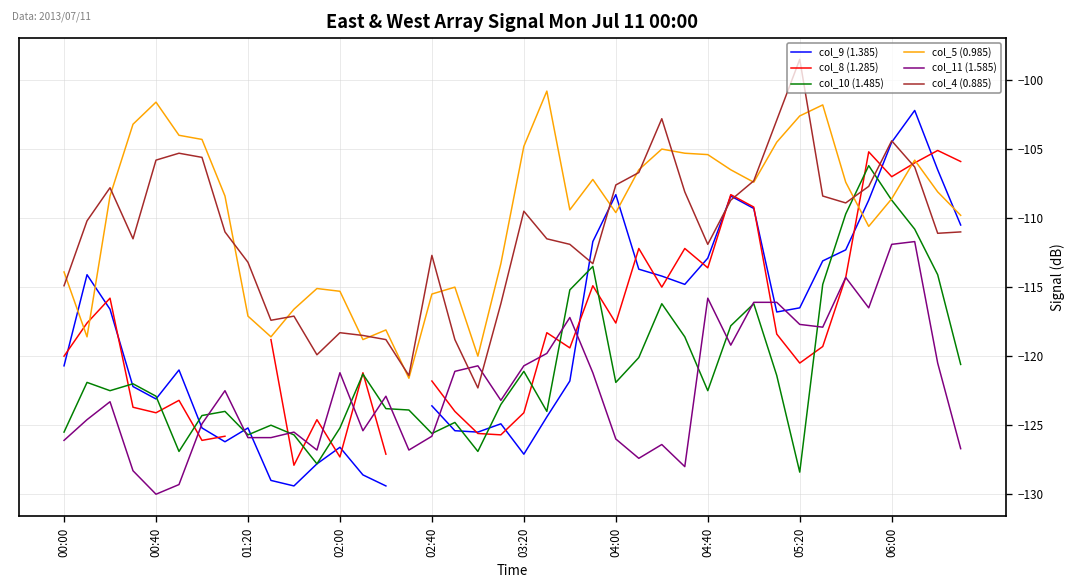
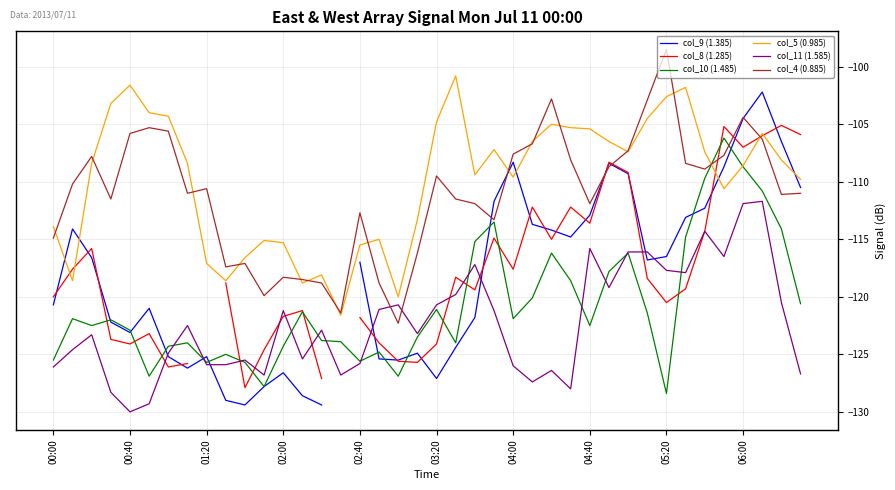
  {
    "col_9 (1.385)": {
      "00:00": -120.7,
      "01:20": -125.2,
      "02:00": -126.6,
-     "02:40": -123.6,
+     "02:40": -117.0,
      "03:20": -127.1,
      "04:00": -108.3,
      "04:40": -112.9,
      "05:20": -116.5
    },
    "col_8 (1.285)": {
      "00:00": -120.0,
      "00:40": -124.1,
-     "02:00": -127.3,
+     "02:00": -121.7,
      "02:40": -121.8,
      "03:20": -124.1,
      "04:00": -117.6,
      "04:40": -113.6,
      "05:20": -120.5,
      "06:00": -107.0
    },
    "col_10 (1.485)": {
      "00:00": -125.5,
-     "02:00": -125.2,
+     "02:00": -124.3,
      "03:20": -121.1,
      "04:00": -121.9,
      "04:40": -122.5,
      "05:20": -128.4
    },
    "col_5 (0.985)": {
      "00:00": -113.9,
      "00:40": -101.6,
      "01:20": -117.1,
      "02:00": -115.3,
      "02:40": -115.5,
      "03:20": -104.8,
      "04:00": -109.6,
      "04:40": -105.4,
      "05:20": -102.6
    },
    "col_11 (1.585)": {
      "00:00": -126.1,
      "00:40": -130.0,
      "02:00": -121.2,
      "03:20": -120.7,
      "04:00": -126.0,
      "04:40": -115.8,
      "05:20": -117.7,
      "06:00": -111.9
    },
    "col_4 (0.885)": {
      "00:00": -114.9,
      "00:40": -105.8,
-     "01:20": -113.2,
+     "01:20": -110.6,
      "02:00": -118.3,
      "02:40": -112.7,
      "03:20": -109.5,
      "04:00": -107.6,
      "04:40": -111.9
    }
  }
